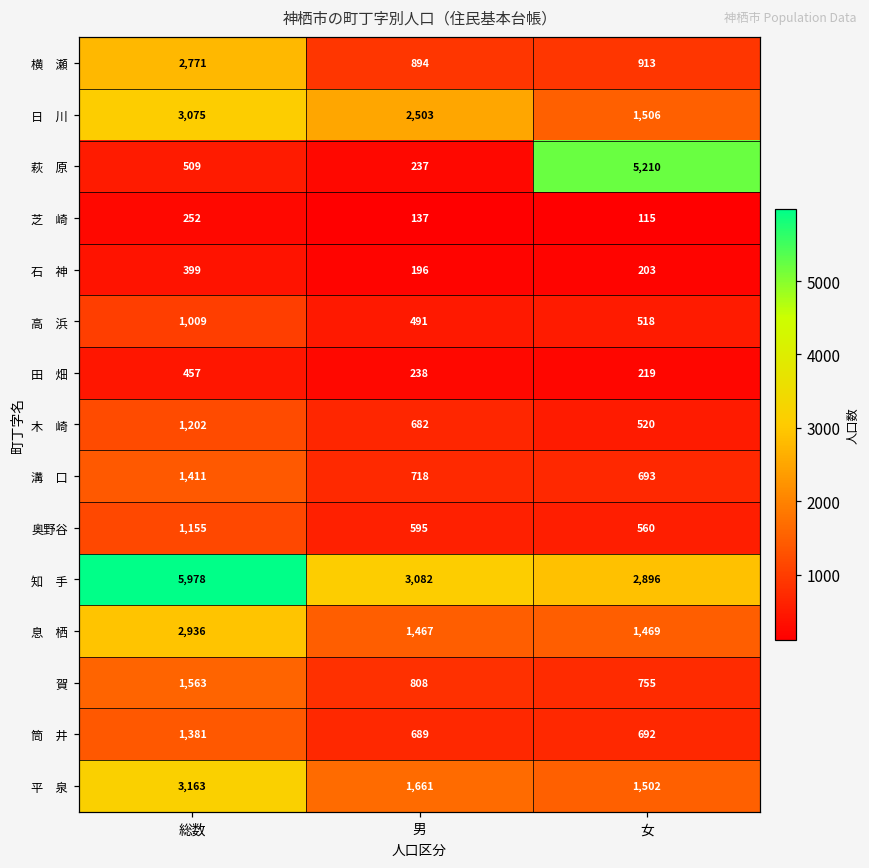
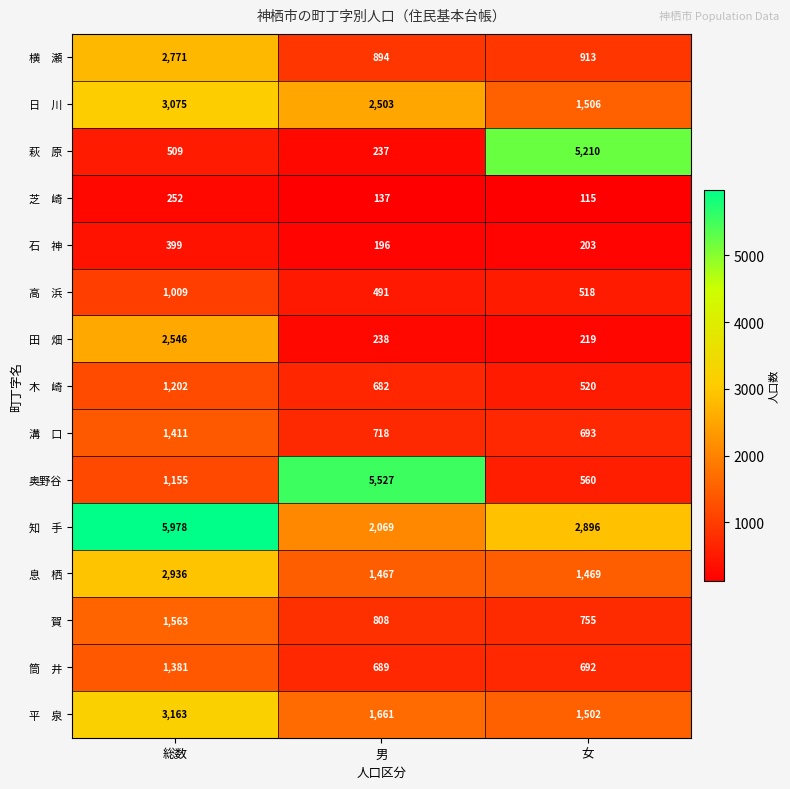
  {
    "横 瀬": {
      "総数": "2,771",
      "男": "894",
      "女": "913"
    },
    "日 川": {
      "総数": "3,075",
      "男": "2,503",
      "女": "1,506"
    },
    "萩 原": {
      "総数": "509",
      "男": "237",
      "女": "5,210"
    },
    "芝 崎": {
      "総数": "252",
      "男": "137",
      "女": "115"
    },
    "石 神": {
      "総数": "399",
      "男": "196",
      "女": "203"
    },
    "高 浜": {
      "総数": "1,009",
      "男": "491",
      "女": "518"
    },
    "田 畑": {
-     "総数": "457",
+     "総数": "2,546",
      "男": "238",
      "女": "219"
    },
    "木 崎": {
      "総数": "1,202",
      "男": "682",
      "女": "520"
    },
    "溝 口": {
      "総数": "1,411",
      "男": "718",
      "女": "693"
    },
    "奥野谷": {
      "総数": "1,155",
-     "男": "595",
+     "男": "5,527",
      "女": "560"
    },
    "知 手": {
      "総数": "5,978",
-     "男": "3,082",
+     "男": "2,069",
      "女": "2,896"
    },
    "息 栖": {
      "総数": "2,936",
      "男": "1,467",
      "女": "1,469"
    },
    "賀": {
      "総数": "1,563",
      "男": "808",
      "女": "755"
    },
    "筒 井": {
      "総数": "1,381",
      "男": "689",
      "女": "692"
    },
    "平 泉": {
      "総数": "3,163",
      "男": "1,661",
      "女": "1,502"
    }
  }
